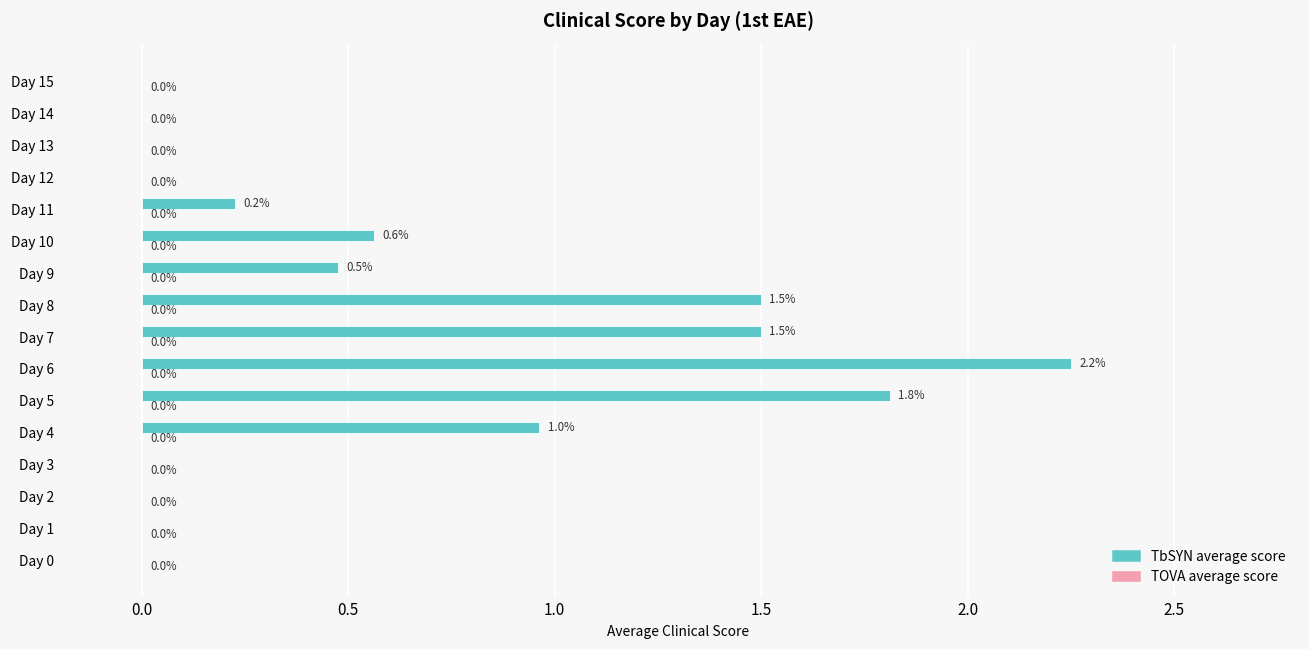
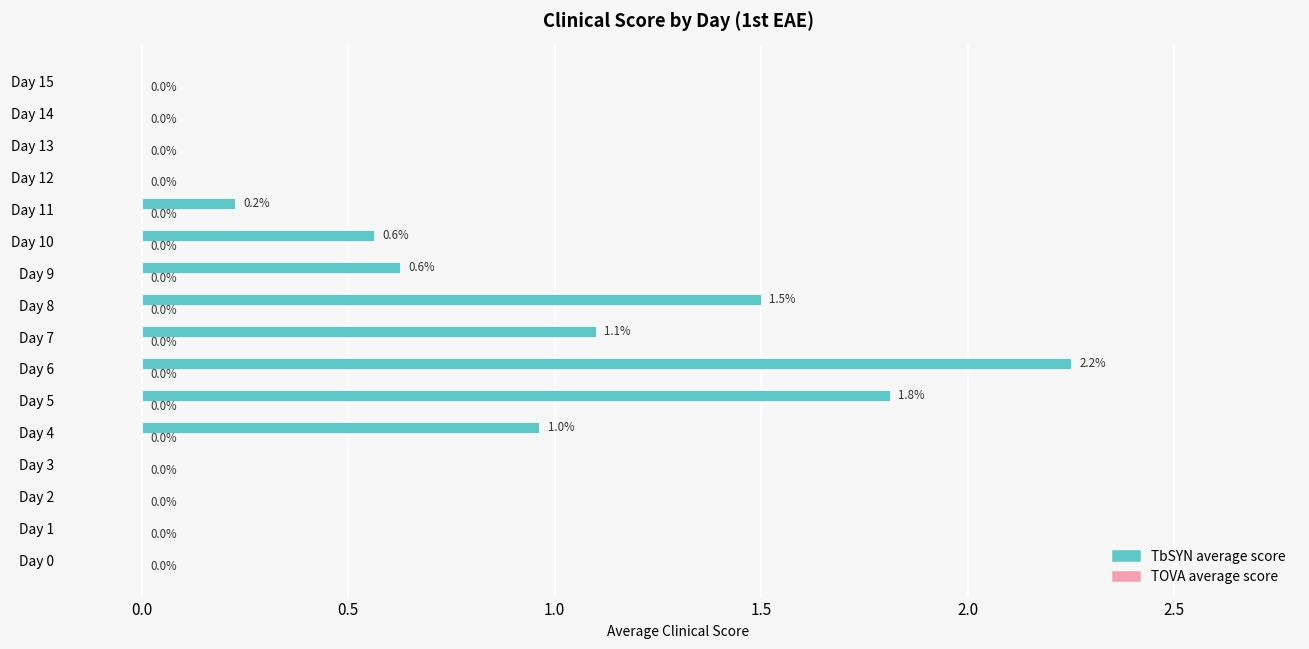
  {
    "TbSYN average score": {
      "Day 11": "0.2%",
      "Day 10": "0.6%",
-     "Day 9": "0.5%",
+     "Day 9": "0.6%",
      "Day 8": "1.5%",
-     "Day 7": "1.5%",
+     "Day 7": "1.1%",
      "Day 6": "2.2%",
      "Day 5": "1.8%",
      "Day 4": "1.0%"
    },
    "TOVA average score": {
      "Day 15": "0.0%",
      "Day 14": "0.0%",
      "Day 13": "0.0%",
      "Day 12": "0.0%",
      "Day 11": "0.0%",
      "Day 10": "0.0%",
      "Day 9": "0.0%",
      "Day 8": "0.0%",
      "Day 7": "0.0%",
      "Day 6": "0.0%",
      "Day 5": "0.0%",
      "Day 4": "0.0%",
      "Day 3": "0.0%",
      "Day 2": "0.0%",
      "Day 1": "0.0%",
      "Day 0": "0.0%"
    }
  }
